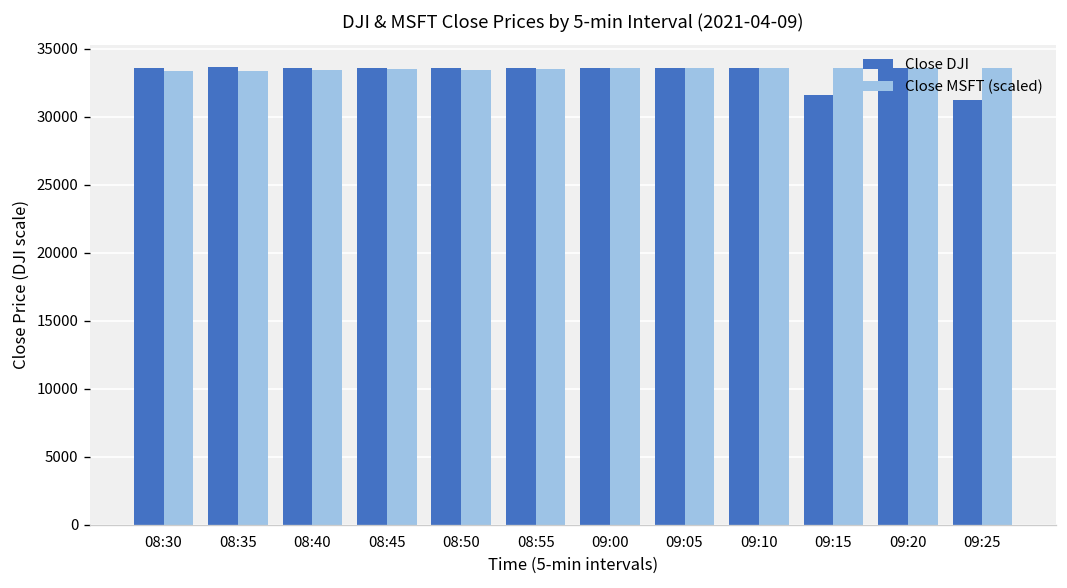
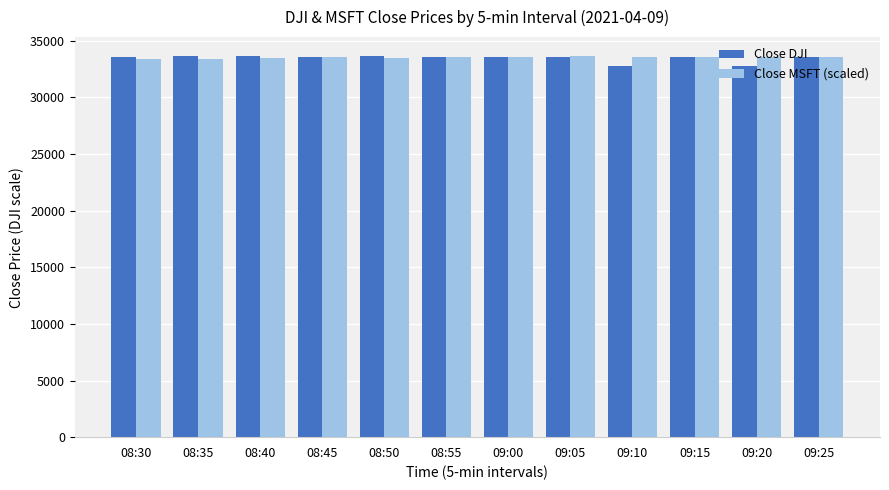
  {
    "Close DJI": {
      "08:30": 33600,
      "08:35": 33600,
      "08:40": 33600,
      "08:45": 33600,
      "08:50": 33600,
      "08:55": 33600,
      "09:00": 33600,
      "09:05": 33600,
-     "09:10": 33600,
-     "09:15": 31600,
-     "09:20": 33600,
-     "09:25": 31200
+     "09:10": 32700,
+     "09:15": 33500,
+     "09:20": 32800,
+     "09:25": 33600
    },
    "Close MSFT (scaled)": {
      "08:30": 33400,
      "08:35": 33400,
      "08:40": 33500,
      "08:45": 33500,
      "08:50": 33500,
      "08:55": 33500,
      "09:00": 33600,
      "09:05": 33600,
      "09:10": 33600,
      "09:15": 33600,
      "09:20": 33600,
      "09:25": 33600
    }
  }
